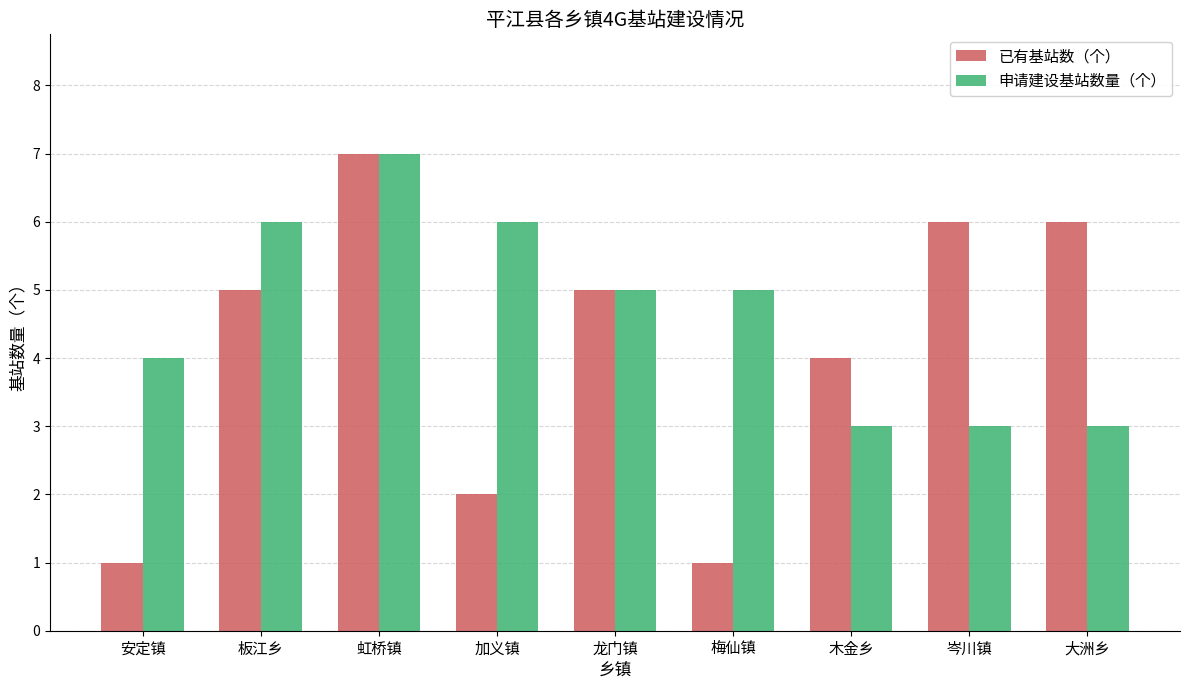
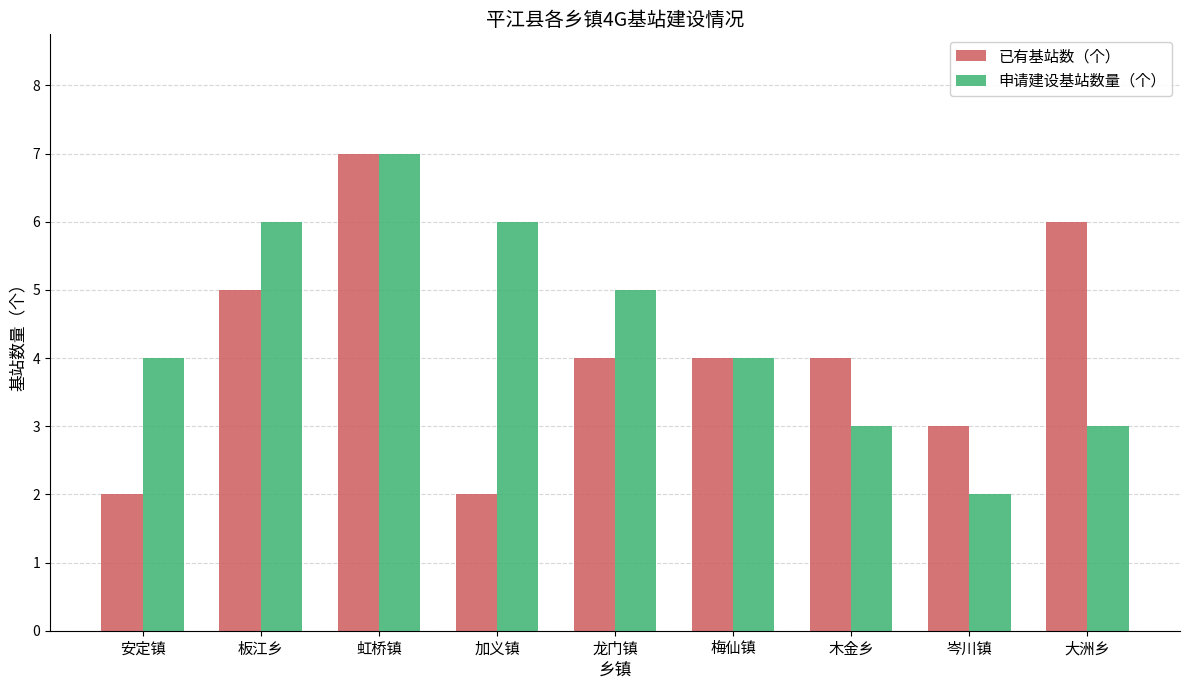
  {
    "已有基站数（个）": {
-     "安定镇": 1,
+     "安定镇": 2,
      "板江乡": 5,
      "虹桥镇": 7,
      "加义镇": 2,
-     "龙门镇": 5,
-     "梅仙镇": 1,
+     "龙门镇": 4,
+     "梅仙镇": 4,
      "木金乡": 4,
-     "岑川镇": 6,
+     "岑川镇": 3,
      "大洲乡": 6
    },
    "申请建设基站数量（个）": {
      "安定镇": 4,
      "板江乡": 6,
      "虹桥镇": 7,
      "加义镇": 6,
      "龙门镇": 5,
-     "梅仙镇": 5,
+     "梅仙镇": 4,
      "木金乡": 3,
-     "岑川镇": 3,
+     "岑川镇": 2,
      "大洲乡": 3
    }
  }
